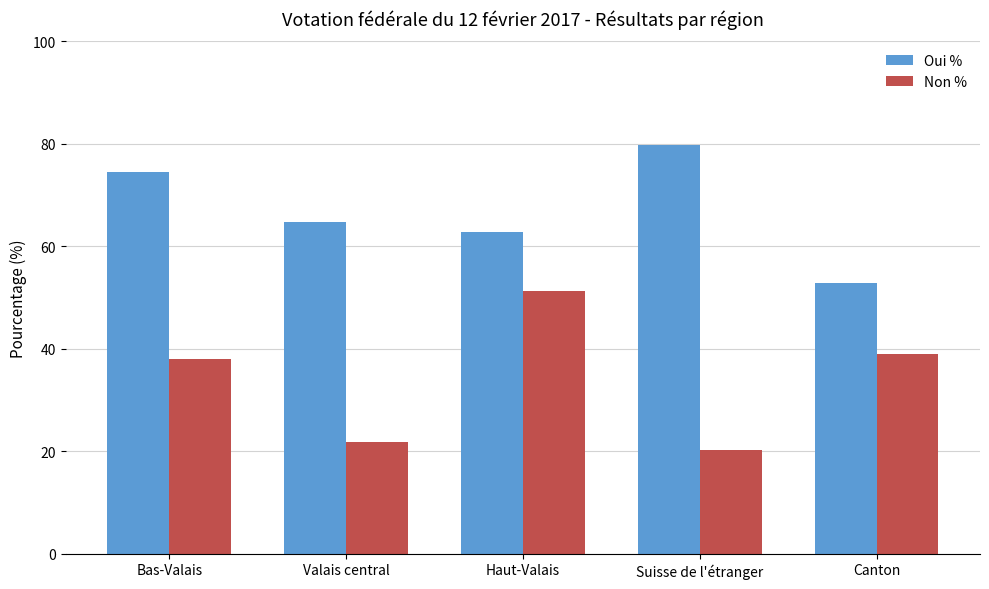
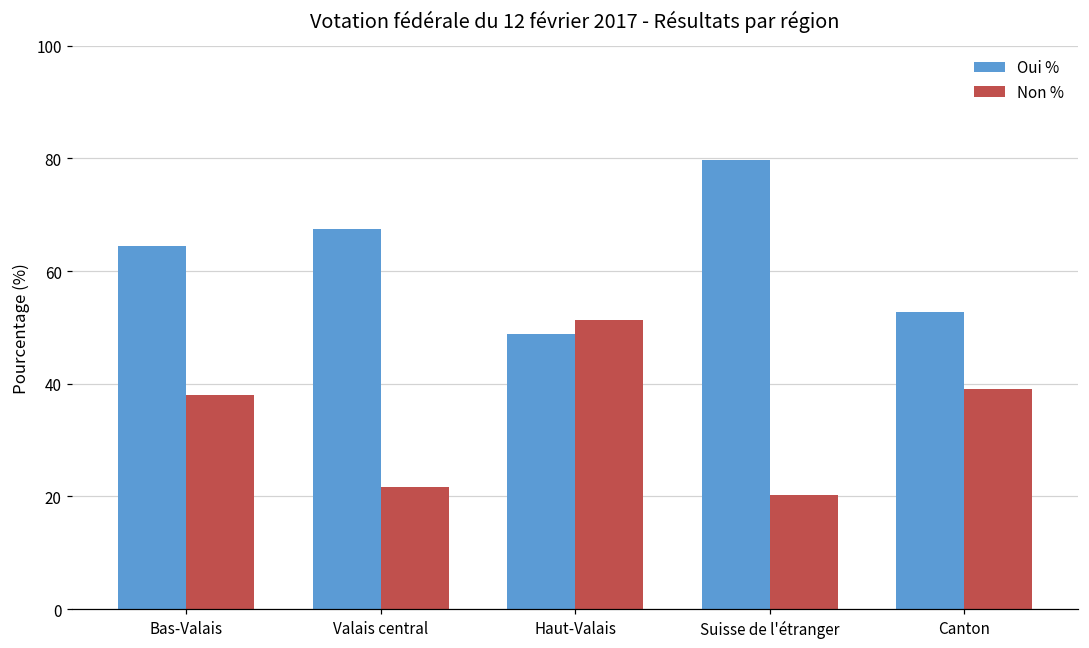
  {
    "Oui %": {
-     "Bas-Valais": 75,
-     "Valais central": 65,
-     "Haut-Valais": 63,
+     "Bas-Valais": 64,
+     "Valais central": 67,
+     "Haut-Valais": 49,
      "Suisse de l'étranger": 80,
      "Canton": 53
    },
    "Non %": {
      "Bas-Valais": 38,
      "Valais central": 22,
      "Haut-Valais": 51,
      "Suisse de l'étranger": 20,
      "Canton": 39
    }
  }
